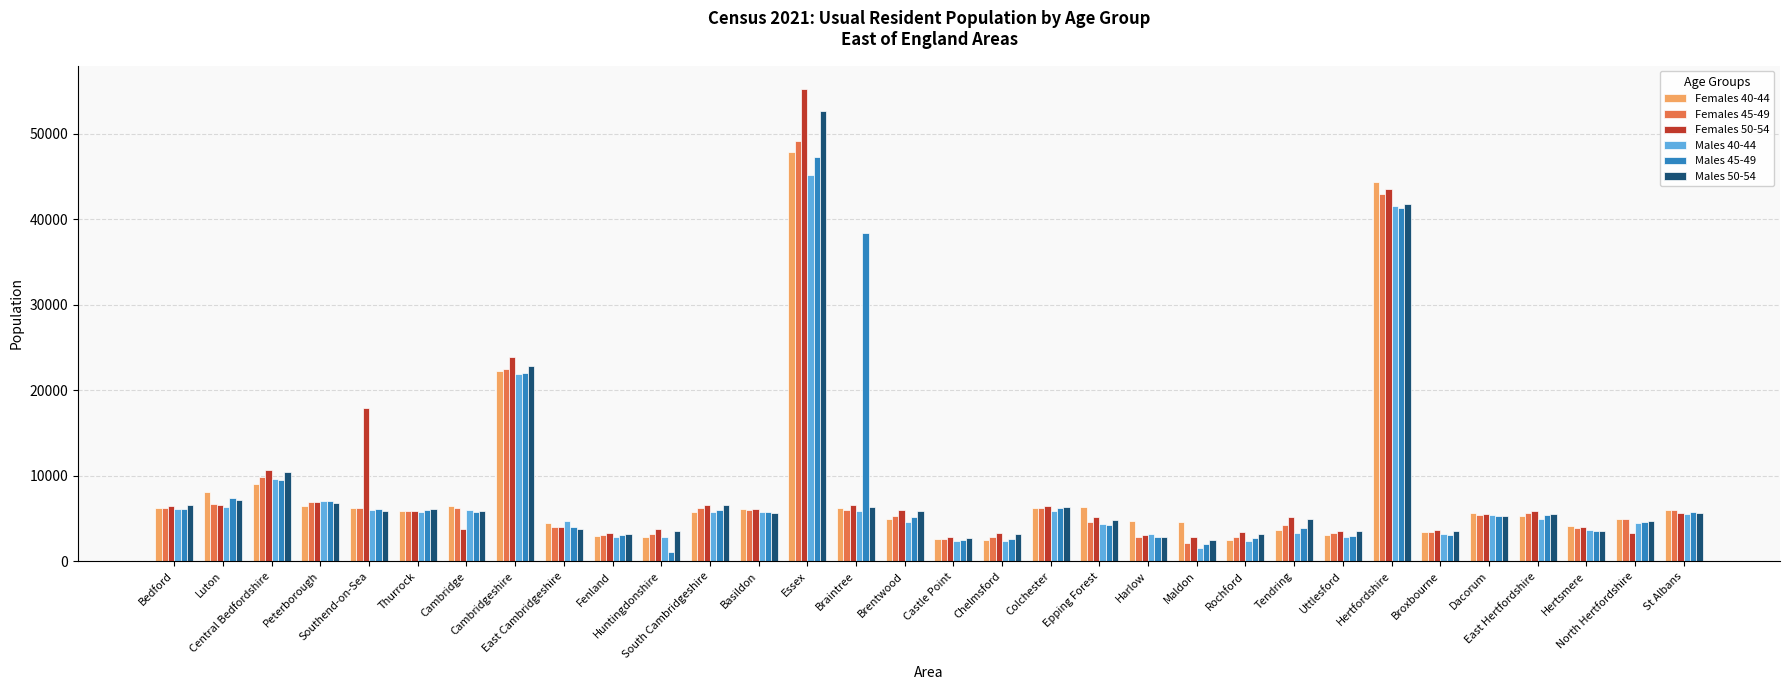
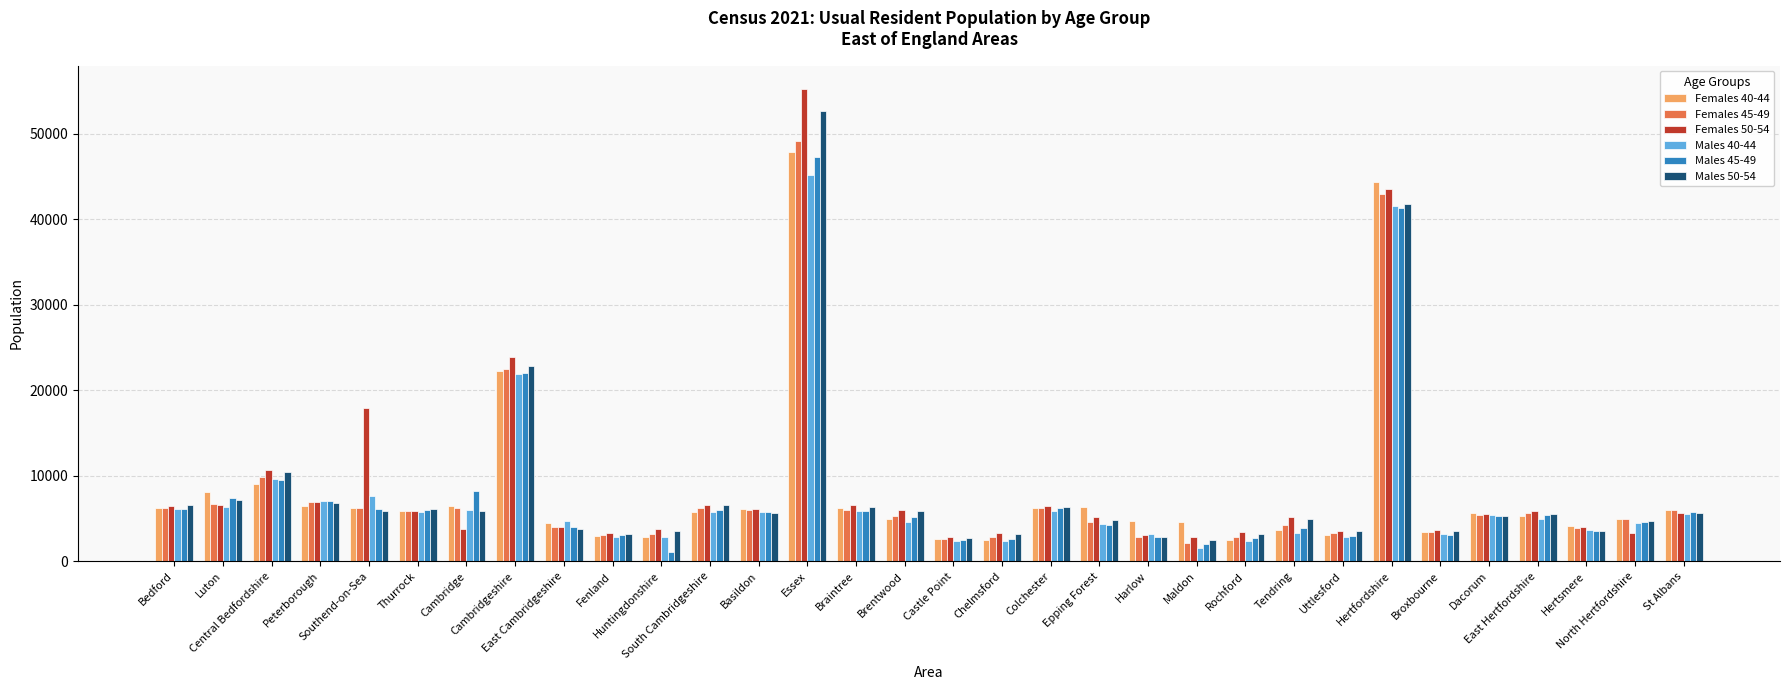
  {
    "Females 50-54": {
      "Bedford": 7000,
      "Luton": 7000,
      "Central Bedfordshire": 11000,
      "Peterborough": 7000,
      "Southend-on-Sea": 18000,
      "Thurrock": 6000,
      "Cambridge": 4000,
      "Cambridgeshire": 24000,
      "East Cambridgeshire": 4000,
      "Fenland": 3000,
      "Huntingdonshire": 4000,
      "South Cambridgeshire": 7000,
      "Basildon": 6000,
      "Essex": 55000,
      "Braintree": 7000,
      "Brentwood": 6000,
      "Castle Point": 3000,
      "Chelmsford": 3000,
      "Colchester": 7000,
      "Epping Forest": 5000,
      "Harlow": 3000,
      "Maldon": 3000,
      "Rochford": 3000,
      "Tendring": 5000,
      "Uttlesford": 4000,
      "Hertfordshire": 44000,
      "Broxbourne": 4000,
      "Dacorum": 6000,
      "East Hertfordshire": 6000,
      "Hertsmere": 4000,
      "North Hertfordshire": 3000,
      "St Albans": 6000
    },
    "Males 40-44": {
      "Bedford": 6000,
      "Luton": 6000,
      "Central Bedfordshire": 10000,
      "Peterborough": 7000,
-     "Southend-on-Sea": 6000,
+     "Southend-on-Sea": 8000,
      "Thurrock": 6000,
      "Cambridge": 6000,
      "Cambridgeshire": 22000,
      "East Cambridgeshire": 5000,
      "Fenland": 3000,
      "Huntingdonshire": 3000,
      "South Cambridgeshire": 6000,
      "Basildon": 6000,
      "Essex": 45000,
      "Braintree": 6000,
      "Brentwood": 5000,
      "Castle Point": 2000,
      "Chelmsford": 2000,
      "Colchester": 6000,
      "Epping Forest": 4000,
      "Harlow": 3000,
      "Maldon": 2000,
      "Rochford": 2000,
      "Tendring": 3000,
      "Uttlesford": 3000,
      "Hertfordshire": 42000,
      "Broxbourne": 3000,
      "Dacorum": 5000,
      "East Hertfordshire": 5000,
      "Hertsmere": 4000,
      "North Hertfordshire": 5000,
      "St Albans": 6000
    },
    "Males 45-49": {
      "Bedford": 6000,
      "Luton": 7000,
      "Central Bedfordshire": 10000,
      "Peterborough": 7000,
      "Southend-on-Sea": 6000,
      "Thurrock": 6000,
-     "Cambridge": 6000,
+     "Cambridge": 8000,
      "Cambridgeshire": 22000,
      "East Cambridgeshire": 4000,
      "Fenland": 3000,
      "Huntingdonshire": 1000,
      "South Cambridgeshire": 6000,
      "Basildon": 6000,
      "Essex": 47000,
-     "Braintree": 38000,
+     "Braintree": 6000,
      "Brentwood": 5000,
      "Castle Point": 3000,
      "Chelmsford": 3000,
      "Colchester": 6000,
      "Epping Forest": 4000,
      "Harlow": 3000,
      "Maldon": 2000,
      "Rochford": 3000,
      "Tendring": 4000,
      "Uttlesford": 3000,
      "Hertfordshire": 41000,
      "Broxbourne": 3000,
      "Dacorum": 5000,
      "East Hertfordshire": 5000,
      "Hertsmere": 4000,
      "North Hertfordshire": 5000,
      "St Albans": 6000
    },
    "Males 50-54": {
      "Bedford": 7000,
      "Luton": 7000,
      "Central Bedfordshire": 10000,
      "Peterborough": 7000,
      "Southend-on-Sea": 6000,
      "Thurrock": 6000,
      "Cambridge": 6000,
      "Cambridgeshire": 23000,
      "East Cambridgeshire": 4000,
      "Fenland": 3000,
      "Huntingdonshire": 4000,
      "South Cambridgeshire": 7000,
      "Basildon": 6000,
      "Essex": 53000,
      "Braintree": 6000,
      "Brentwood": 6000,
      "Castle Point": 3000,
      "Chelmsford": 3000,
      "Colchester": 6000,
      "Epping Forest": 5000,
      "Harlow": 3000,
      "Maldon": 3000,
      "Rochford": 3000,
      "Tendring": 5000,
      "Uttlesford": 4000,
      "Hertfordshire": 42000,
      "Broxbourne": 4000,
      "Dacorum": 5000,
      "East Hertfordshire": 6000,
      "Hertsmere": 4000,
      "North Hertfordshire": 5000,
      "St Albans": 6000
    }
  }
